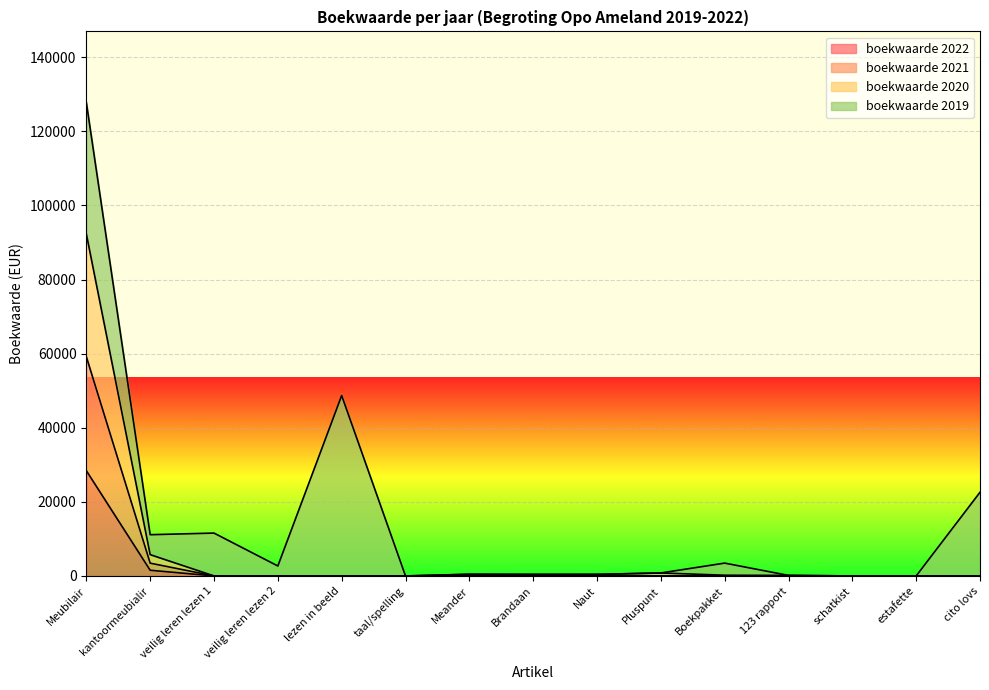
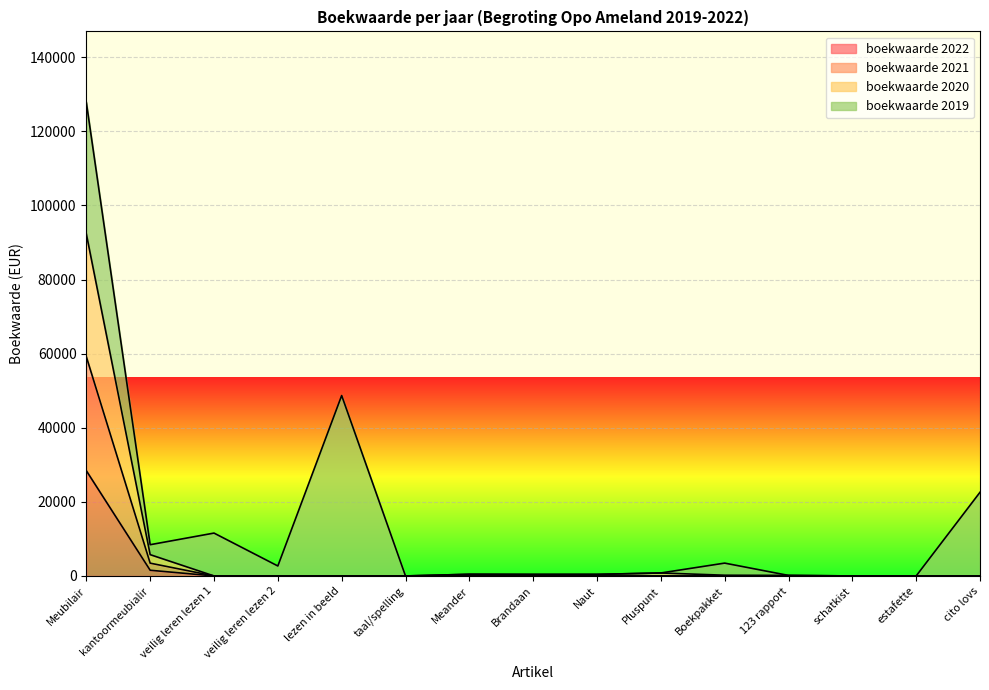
  {
    "boekwaarde 2019": {
      "Meubilair": 36000,
-     "kantoormeubialir": 5000,
+     "kantoormeubialir": 3000,
      "veilig leren lezen 1": 12000,
      "veilig leren lezen 2": 3000,
      "lezen in beeld": 49000,
      "Boekpakket": 3000,
      "cito lovs": 23000
    }
  }
